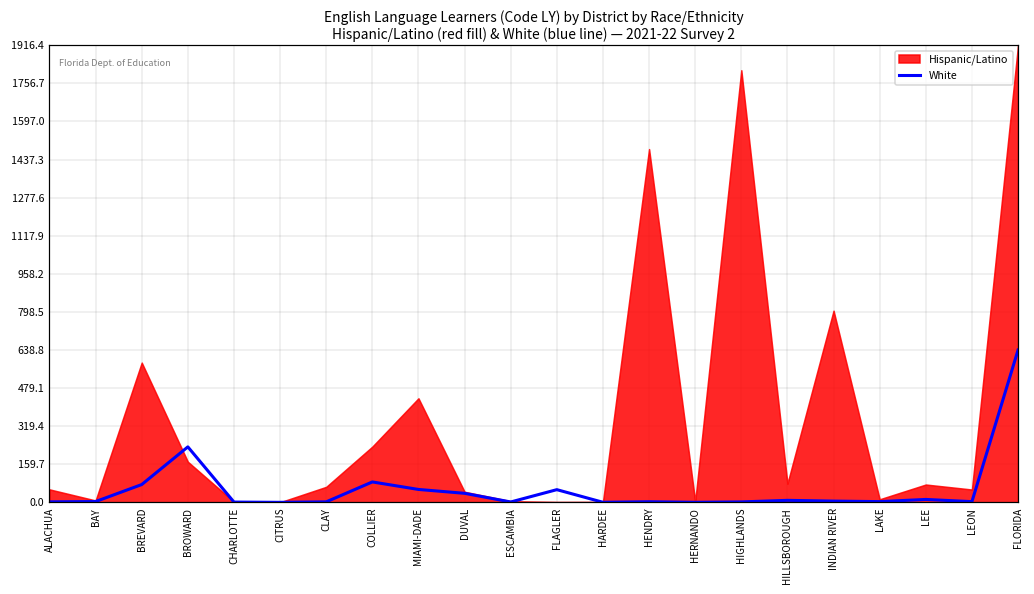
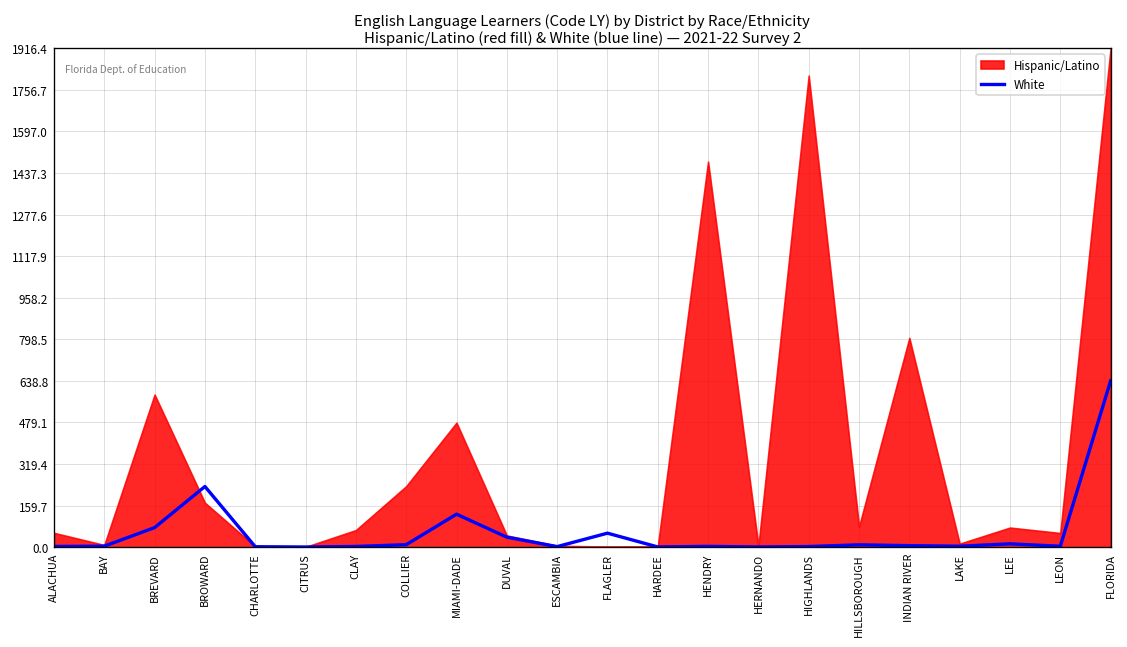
  {
    "White": {
      "ALACHUA": 0,
      "BREVARD": 70,
      "BROWARD": 230,
      "CLAY": 0,
-     "COLLIER": 90,
-     "MIAMI-DADE": 50,
+     "COLLIER": 10,
+     "MIAMI-DADE": 130,
      "FLAGLER": 50,
      "HENDRY": 0,
      "HIGHLANDS": 0,
      "HILLSBOROUGH": 10,
      "INDIAN RIVER": 10,
      "LEE": 10,
      "LEON": 0,
      "FLORIDA": 640
    },
    "Hispanic/Latino": {
      "ALACHUA": 50,
      "BREVARD": 590,
      "BROWARD": 170,
      "CLAY": 70,
      "COLLIER": 230,
-     "MIAMI-DADE": 440,
+     "MIAMI-DADE": 480,
      "HENDRY": 1480,
      "HIGHLANDS": 1810,
      "HILLSBOROUGH": 80,
      "INDIAN RIVER": 800,
      "LEE": 80,
      "LEON": 50,
      "FLORIDA": 1920
    }
  }
